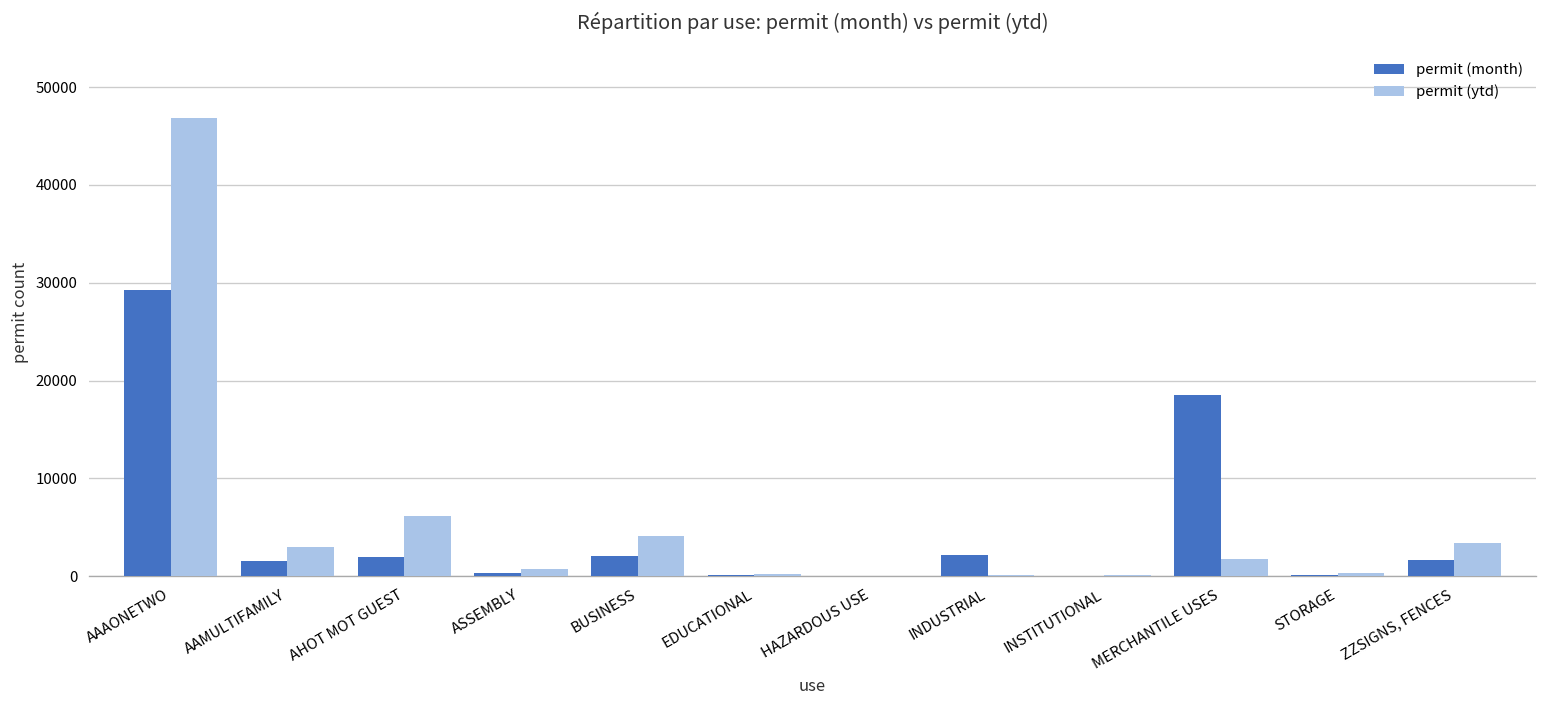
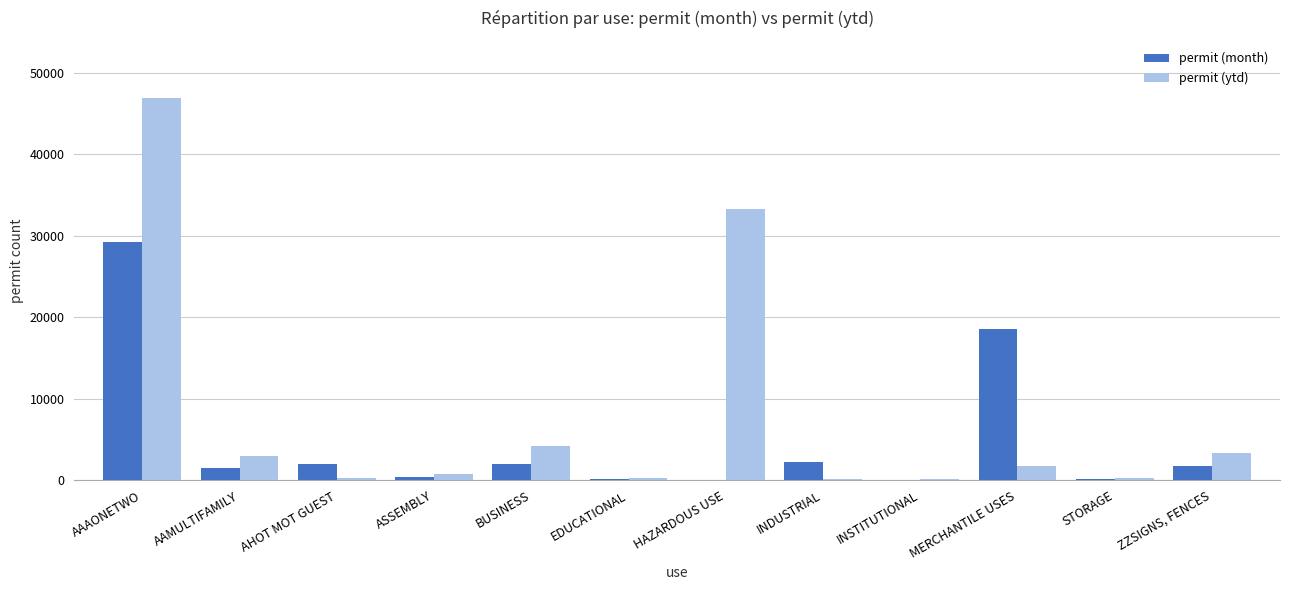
  {
    "permit (month)": {
      "AAAONETWO": 29000,
      "AAMULTIFAMILY": 2000,
      "AHOT MOT GUEST": 2000,
      "ASSEMBLY": 0,
      "BUSINESS": 2000,
      "INDUSTRIAL": 2000,
      "MERCHANTILE USES": 19000,
      "ZZSIGNS, FENCES": 2000
    },
    "permit (ytd)": {
      "AAAONETWO": 47000,
      "AAMULTIFAMILY": 3000,
-     "AHOT MOT GUEST": 6000,
+     "AHOT MOT GUEST": 0,
      "ASSEMBLY": 1000,
      "BUSINESS": 4000,
-     "HAZARDOUS USE": 0,
+     "HAZARDOUS USE": 33000,
      "MERCHANTILE USES": 2000,
      "STORAGE": 0,
      "ZZSIGNS, FENCES": 3000
    }
  }
